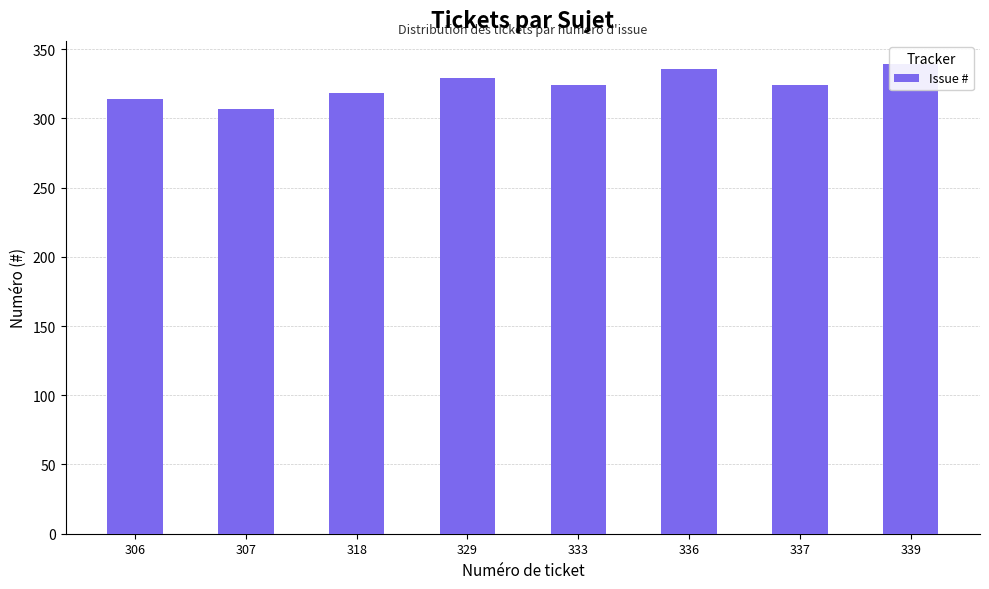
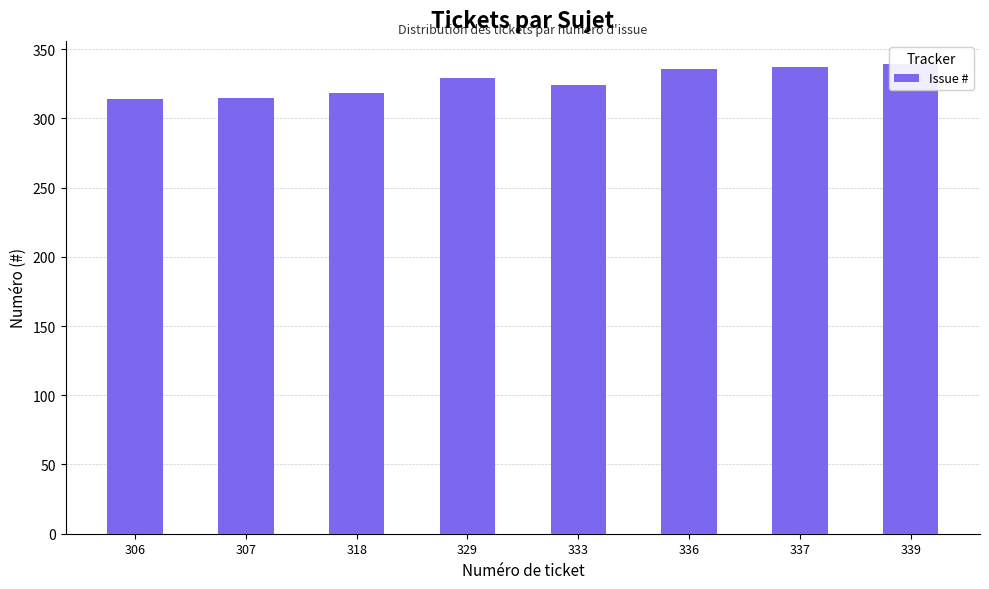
  {
    "306": 314,
-   "307": 307,
+   "307": 315,
    "318": 318,
    "329": 329,
    "333": 324,
    "336": 336,
-   "337": 324
+   "337": 337
  }
